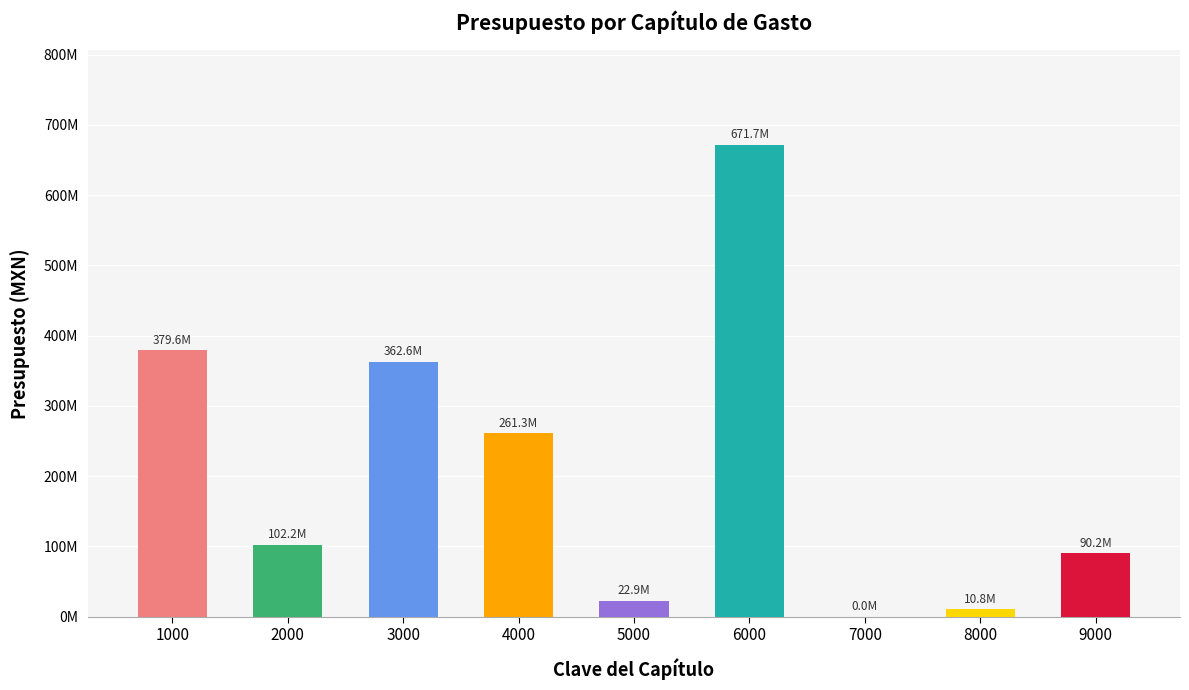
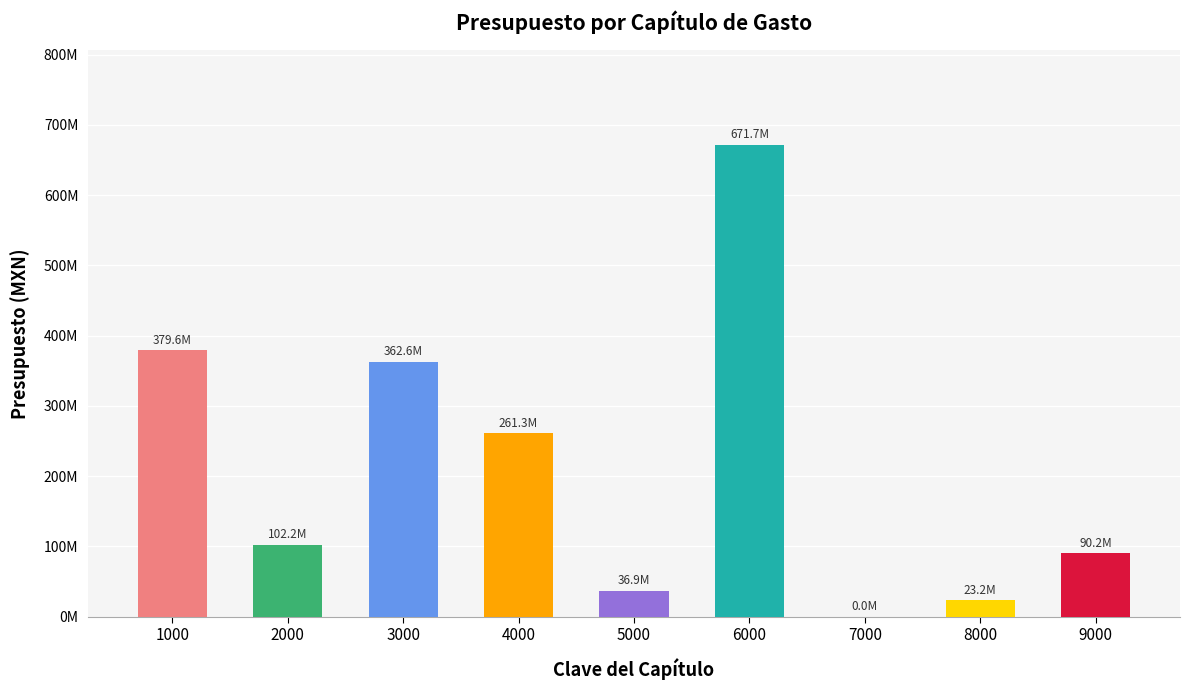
  {
    "1000": "379.6M",
    "2000": "102.2M",
    "3000": "362.6M",
    "4000": "261.3M",
-   "5000": "22.9M",
+   "5000": "36.9M",
    "6000": "671.7M",
    "7000": "0.0M",
-   "8000": "10.8M",
+   "8000": "23.2M",
    "9000": "90.2M"
  }
